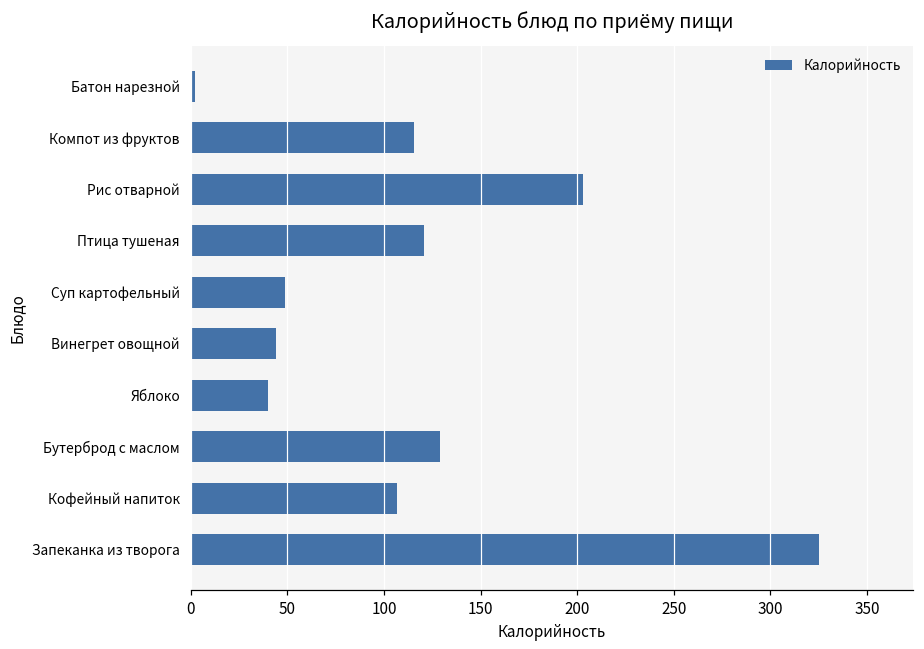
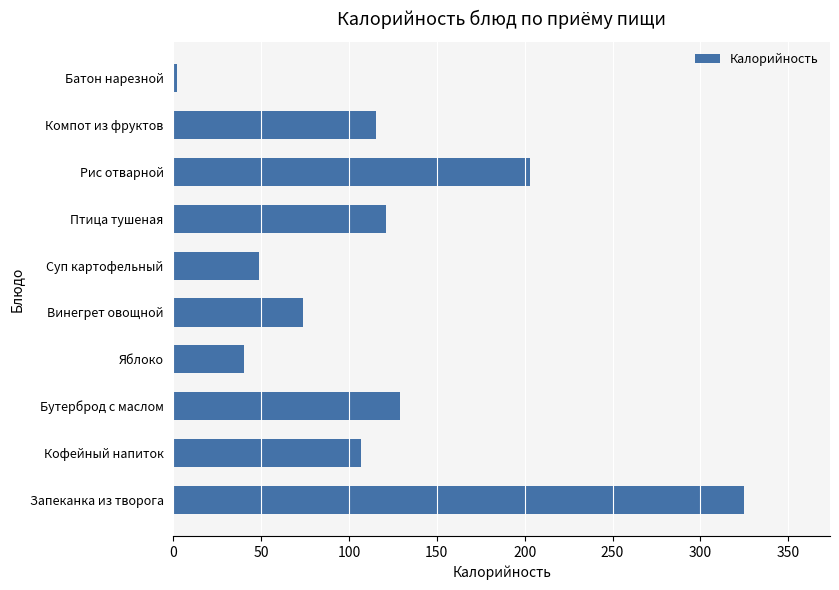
  {
    "Батон нарезной": 2,
    "Компот из фруктов": 116,
    "Рис отварной": 203,
    "Птица тушеная": 121,
    "Суп картофельный": 49,
-   "Винегрет овощной": 44,
+   "Винегрет овощной": 74,
    "Яблоко": 40,
    "Бутерброд с маслом": 129,
    "Кофейный напиток": 107,
    "Запеканка из творога": 325
  }
